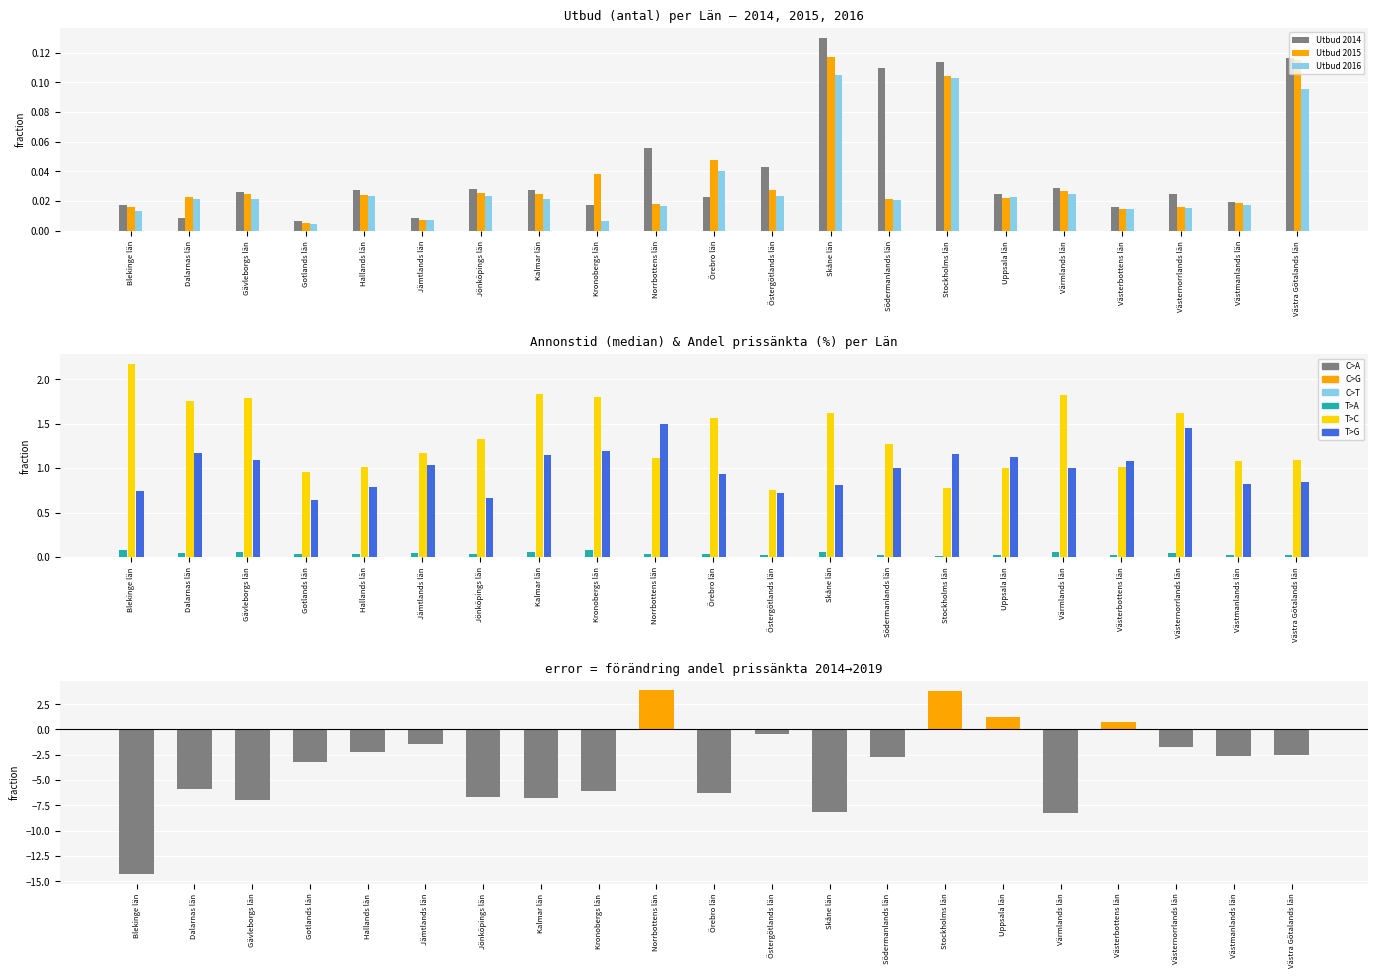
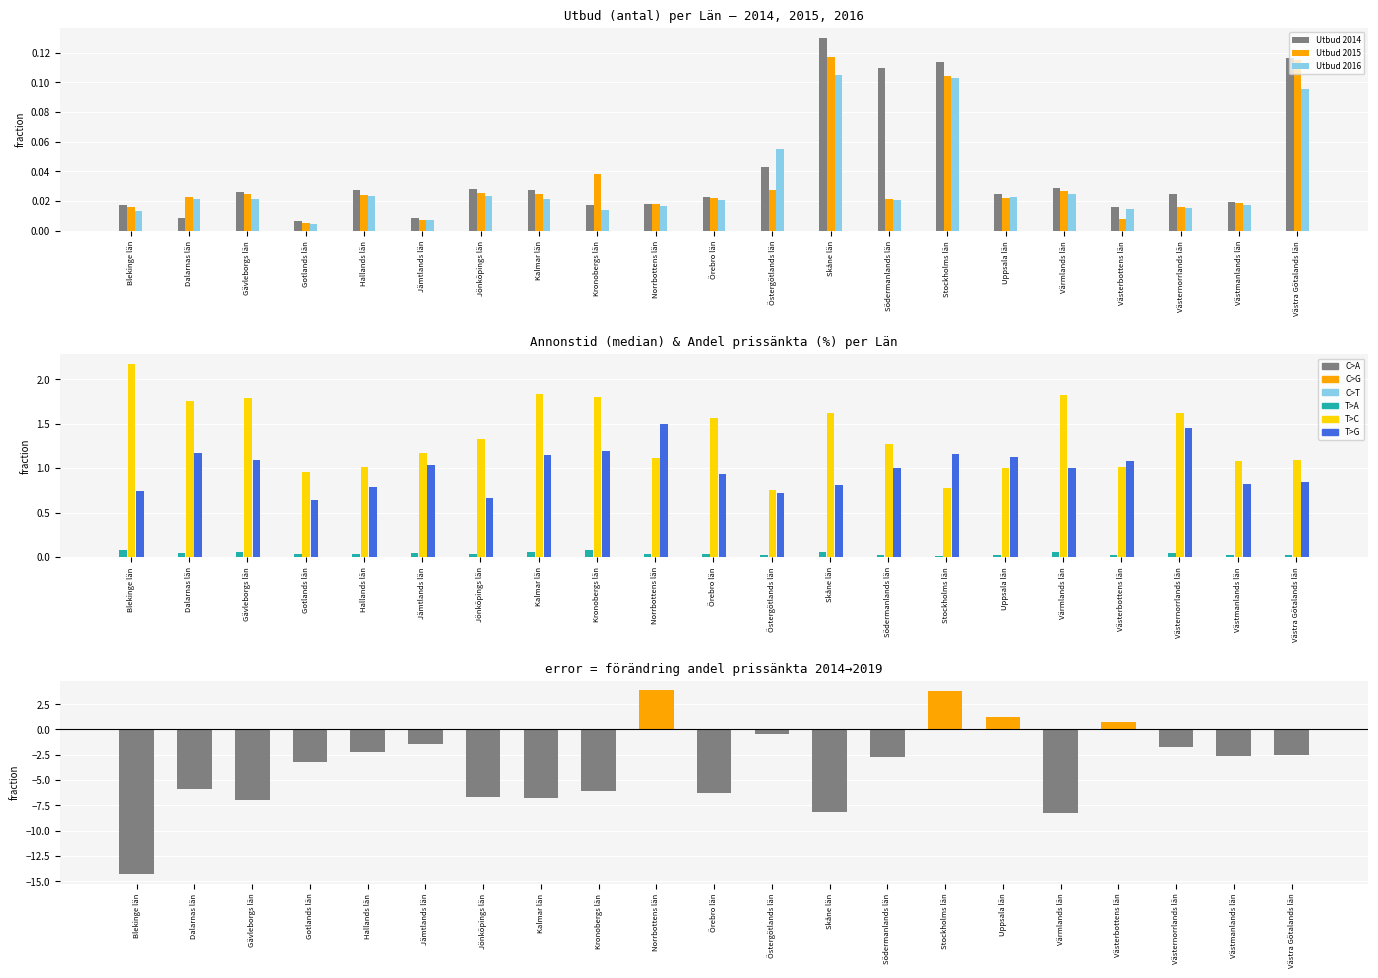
  {
    "Utbud (antal) per Län — 2014, 2015, 2016": {
      "Utbud 2014": {
        "Blekinge län": 0.017,
        "Dalarnas län": 0.009,
        "Gävleborgs län": 0.026,
        "Gotlands län": 0.006,
        "Hallands län": 0.028,
        "Jämtlands län": 0.008,
        "Jönköpings län": 0.028,
        "Kalmar län": 0.027,
        "Kronobergs län": 0.018,
-       "Norrbottens län": 0.056,
+       "Norrbottens län": 0.018,
        "Örebro län": 0.023,
        "Östergötlands län": 0.043,
        "Skåne län": 0.130,
        "Södermanlands län": 0.110,
        "Stockholms län": 0.113,
        "Uppsala län": 0.024,
        "Värmlands län": 0.028,
        "Västerbottens län": 0.016,
        "Västernorrlands län": 0.025,
        "Västmanlands län": 0.019
      },
      "Utbud 2015": {
        "Blekinge län": 0.016,
        "Dalarnas län": 0.023,
        "Gävleborgs län": 0.025,
        "Gotlands län": 0.005,
        "Hallands län": 0.024,
        "Jämtlands län": 0.007,
        "Jönköpings län": 0.026,
        "Kalmar län": 0.024,
        "Kronobergs län": 0.038,
        "Norrbottens län": 0.018,
-       "Örebro län": 0.048,
+       "Örebro län": 0.022,
        "Östergötlands län": 0.027,
        "Skåne län": 0.117,
        "Södermanlands län": 0.022,
        "Stockholms län": 0.104,
        "Uppsala län": 0.022,
        "Värmlands län": 0.027,
-       "Västerbottens län": 0.015,
+       "Västerbottens län": 0.008,
        "Västernorrlands län": 0.016,
        "Västmanlands län": 0.018
      },
      "Utbud 2016": {
        "Blekinge län": 0.013,
        "Dalarnas län": 0.021,
        "Gävleborgs län": 0.021,
        "Gotlands län": 0.005,
        "Hallands län": 0.023,
        "Jämtlands län": 0.007,
        "Jönköpings län": 0.023,
        "Kalmar län": 0.022,
-       "Kronobergs län": 0.007,
+       "Kronobergs län": 0.014,
        "Norrbottens län": 0.016,
-       "Örebro län": 0.040,
-       "Östergötlands län": 0.023,
+       "Örebro län": 0.021,
+       "Östergötlands län": 0.055,
        "Skåne län": 0.105,
        "Södermanlands län": 0.021,
        "Stockholms län": 0.103,
        "Uppsala län": 0.022,
        "Värmlands län": 0.025,
        "Västerbottens län": 0.014,
        "Västernorrlands län": 0.015,
        "Västmanlands län": 0.017,
        "Västra Götalands län": 0.096
      }
    },
    "error = förändring andel prissänkta 2014→2019": {
      "Blekinge län": -14.3,
      "Dalarnas län": -5.9,
      "Gävleborgs län": -7.0,
      "Gotlands län": -3.2,
      "Hallands län": -2.2,
      "Jämtlands län": -1.4,
      "Jönköpings län": -6.7,
      "Kalmar län": -6.8,
      "Kronobergs län": -6.1,
      "Norrbottens län": 3.9,
      "Örebro län": -6.3,
      "Östergötlands län": -0.4,
      "Skåne län": -8.1,
      "Södermanlands län": -2.7,
      "Stockholms län": 3.8,
      "Uppsala län": 1.2,
      "Värmlands län": -8.2,
      "Västerbottens län": 0.7,
      "Västernorrlands län": -1.7,
      "Västmanlands län": -2.6,
      "Västra Götalands län": -2.5
    }
  }
